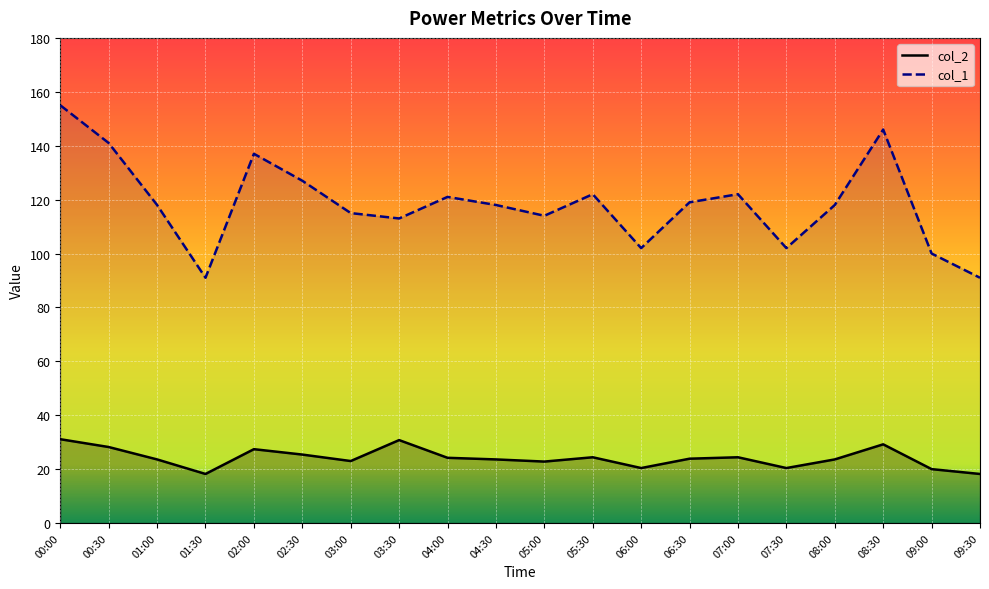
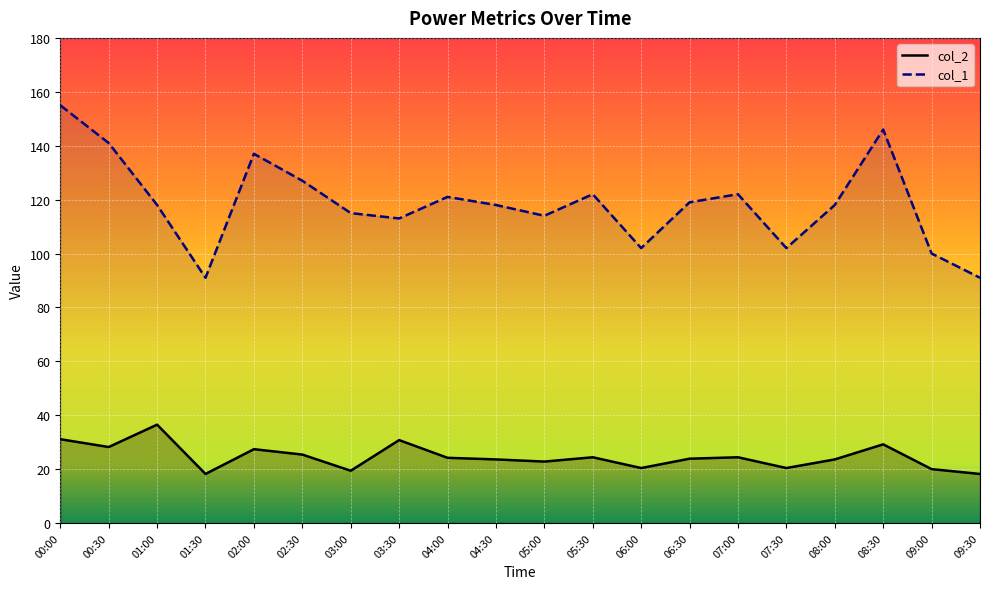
  {
    "col_2": {
      "00:00": 31,
      "00:30": 28,
-     "01:00": 24,
+     "01:00": 37,
      "01:30": 18,
      "02:00": 27,
      "02:30": 25,
-     "03:00": 23,
+     "03:00": 19,
      "03:30": 31,
      "04:00": 24,
      "04:30": 24,
      "05:00": 23,
      "05:30": 24,
      "06:00": 20,
      "06:30": 24,
      "07:00": 24,
      "07:30": 20,
      "08:00": 24,
      "08:30": 29,
      "09:00": 20,
      "09:30": 18
    },
    "col_1": {
      "00:00": 155,
      "00:30": 141,
      "01:00": 118,
      "01:30": 91,
      "02:00": 137,
      "02:30": 127,
      "03:00": 115,
      "03:30": 113,
      "04:00": 121,
      "04:30": 118,
      "05:00": 114,
      "05:30": 122,
      "06:00": 102,
      "06:30": 119,
      "07:00": 122,
      "07:30": 102,
      "08:00": 118,
      "08:30": 146,
      "09:00": 100,
      "09:30": 91
    }
  }
